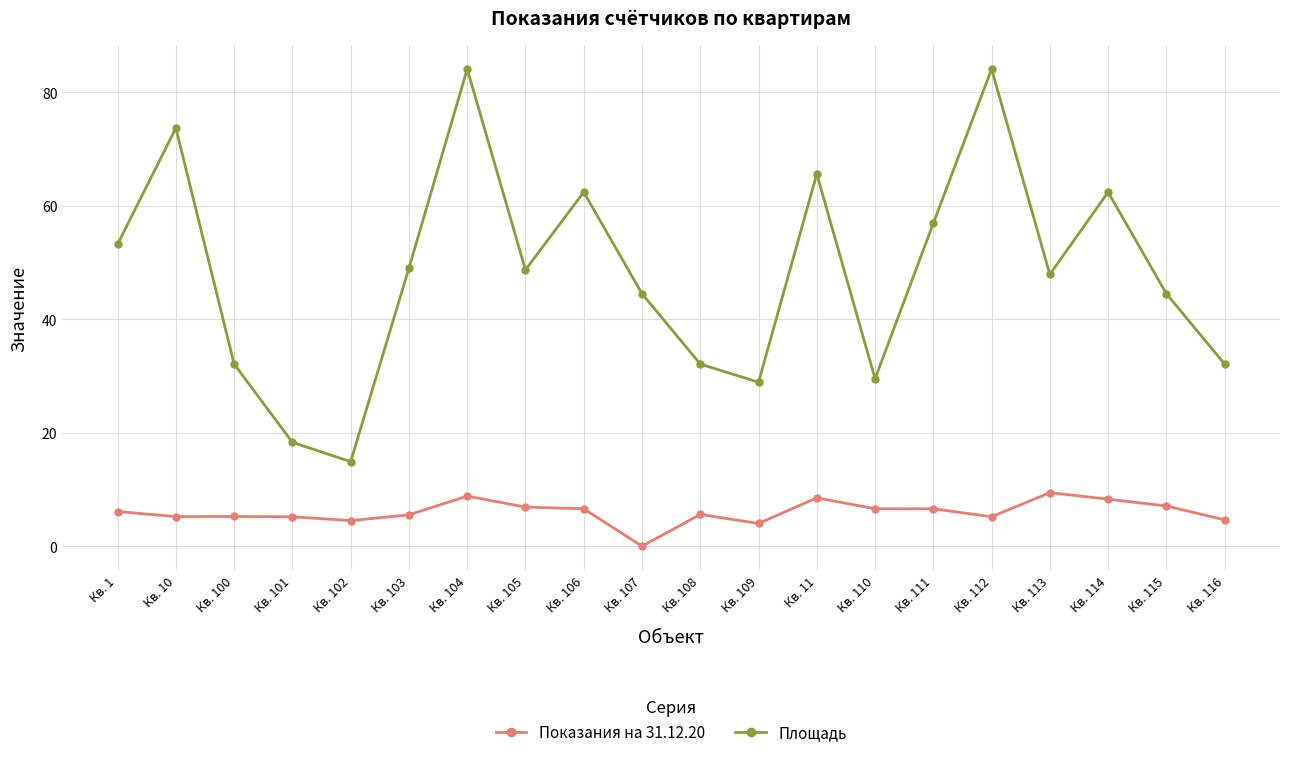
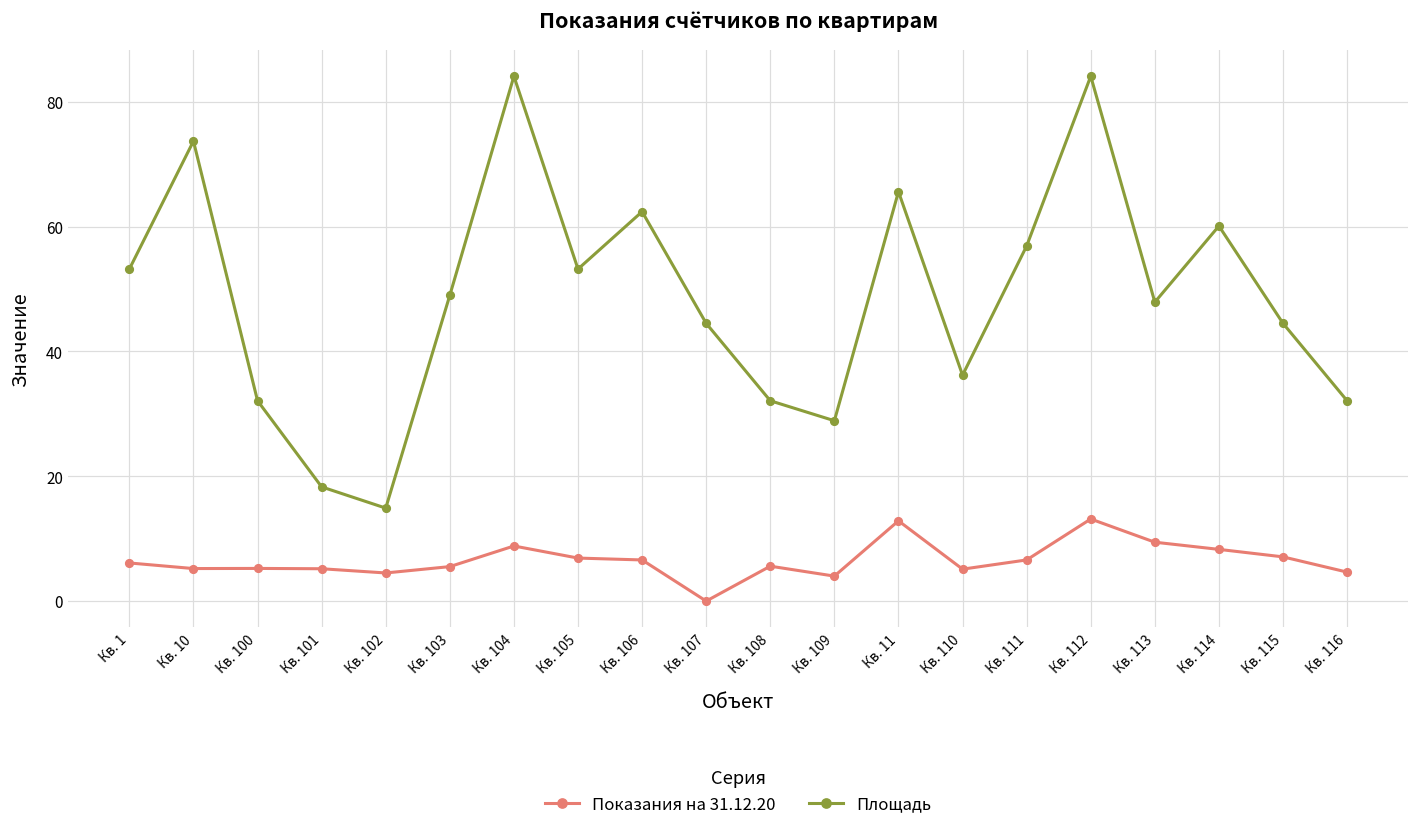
  {
    "Показания на 31.12.20": {
      "Кв. 1": 6,
      "Кв. 10": 5,
      "Кв. 100": 5,
      "Кв. 101": 5,
      "Кв. 102": 5,
      "Кв. 103": 6,
      "Кв. 104": 9,
      "Кв. 105": 7,
      "Кв. 106": 7,
      "Кв. 107": 0,
      "Кв. 108": 6,
      "Кв. 109": 4,
-     "Кв. 11": 9,
-     "Кв. 110": 7,
+     "Кв. 11": 13,
+     "Кв. 110": 5,
      "Кв. 111": 7,
-     "Кв. 112": 5,
+     "Кв. 112": 13,
      "Кв. 113": 9,
      "Кв. 114": 8,
      "Кв. 115": 7,
      "Кв. 116": 5
    },
    "Площадь": {
      "Кв. 1": 53,
      "Кв. 10": 74,
      "Кв. 100": 32,
      "Кв. 101": 18,
      "Кв. 102": 15,
      "Кв. 103": 49,
      "Кв. 104": 84,
-     "Кв. 105": 49,
+     "Кв. 105": 53,
      "Кв. 106": 62,
      "Кв. 107": 45,
      "Кв. 108": 32,
      "Кв. 109": 29,
      "Кв. 11": 66,
-     "Кв. 110": 30,
+     "Кв. 110": 36,
      "Кв. 111": 57,
      "Кв. 112": 84,
      "Кв. 113": 48,
-     "Кв. 114": 62,
+     "Кв. 114": 60,
      "Кв. 115": 45,
      "Кв. 116": 32
    }
  }
